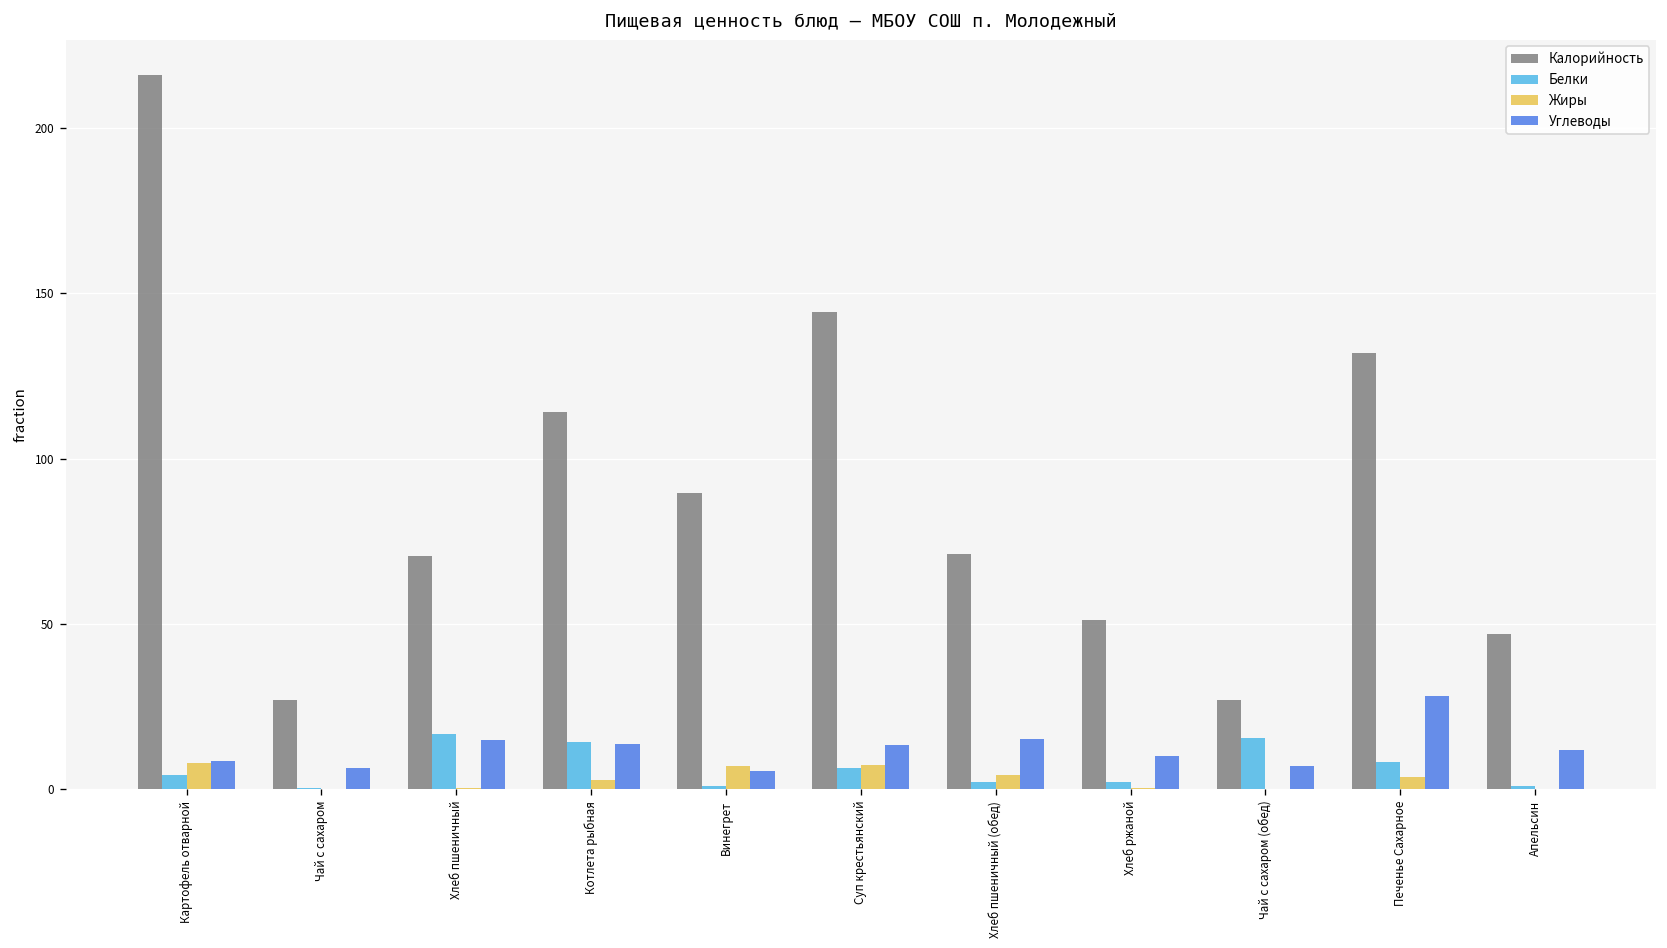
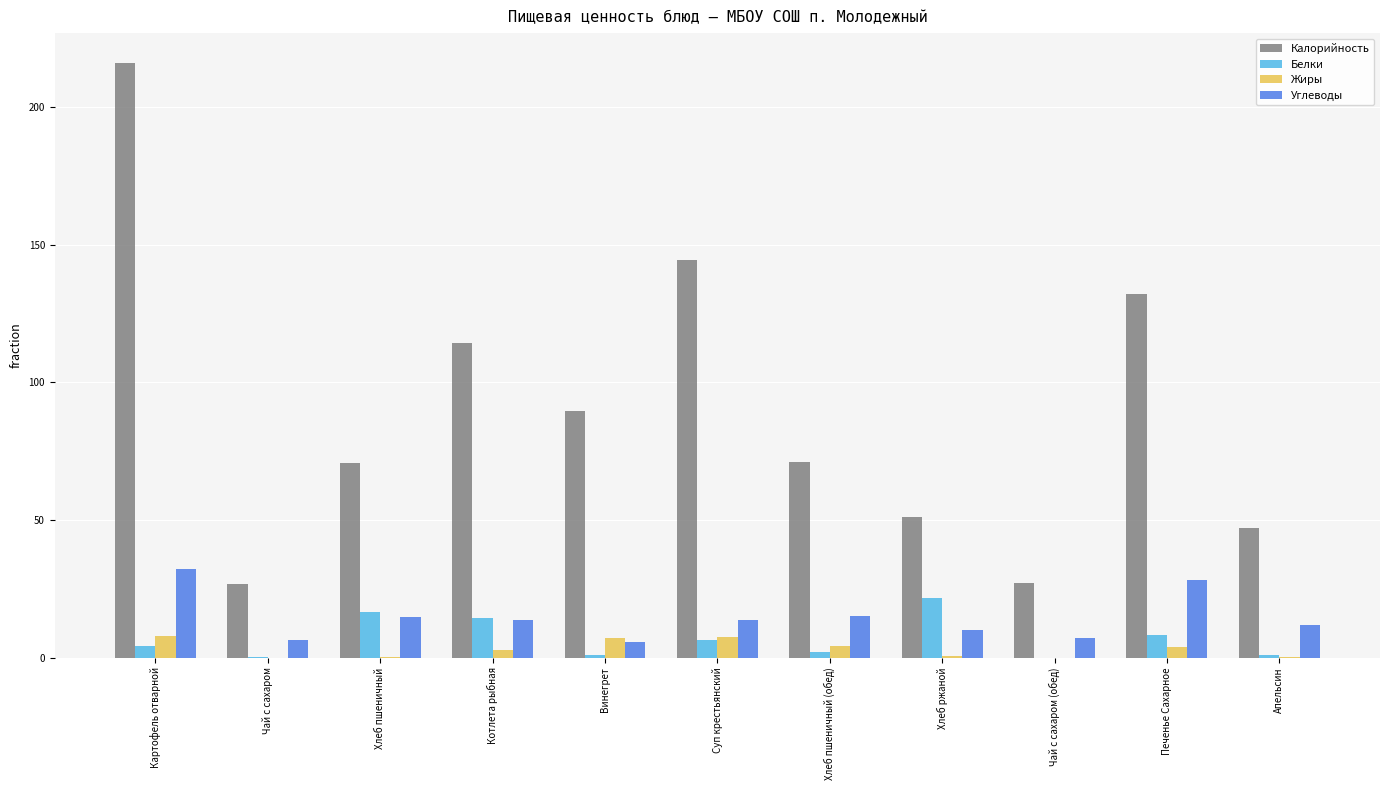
  {
    "Калорийность": {
      "Картофель отварной": 216,
      "Чай с сахаром": 27,
      "Хлеб пшеничный": 71,
      "Котлета рыбная": 114,
      "Винегрет": 90,
      "Суп крестьянский": 145,
      "Хлеб пшеничный (обед)": 71,
      "Хлеб ржаной": 51,
      "Чай с сахаром (обед)": 27,
      "Печенье Сахарное": 132,
      "Апельсин": 47
    },
    "Белки": {
      "Картофель отварной": 4,
      "Хлеб пшеничный": 17,
      "Котлета рыбная": 14,
      "Суп крестьянский": 6,
      "Хлеб пшеничный (обед)": 2,
-     "Хлеб ржаной": 2,
-     "Чай с сахаром (обед)": 15,
+     "Хлеб ржаной": 22,
+     "Чай с сахаром (обед)": 0,
      "Печенье Сахарное": 8,
      "Апельсин": 1
    },
    "Жиры": {
      "Картофель отварной": 8,
      "Чай с сахаром": 0,
      "Котлета рыбная": 3,
      "Винегрет": 7,
      "Суп крестьянский": 7,
      "Хлеб пшеничный (обед)": 4,
      "Чай с сахаром (обед)": 0,
      "Печенье Сахарное": 4
    },
    "Углеводы": {
-     "Картофель отварной": 8,
+     "Картофель отварной": 32,
      "Чай с сахаром": 7,
      "Хлеб пшеничный": 15,
      "Котлета рыбная": 14,
      "Винегрет": 6,
      "Суп крестьянский": 13,
      "Хлеб пшеничный (обед)": 15,
      "Хлеб ржаной": 10,
      "Чай с сахаром (обед)": 7,
      "Печенье Сахарное": 28,
      "Апельсин": 12
    }
  }
